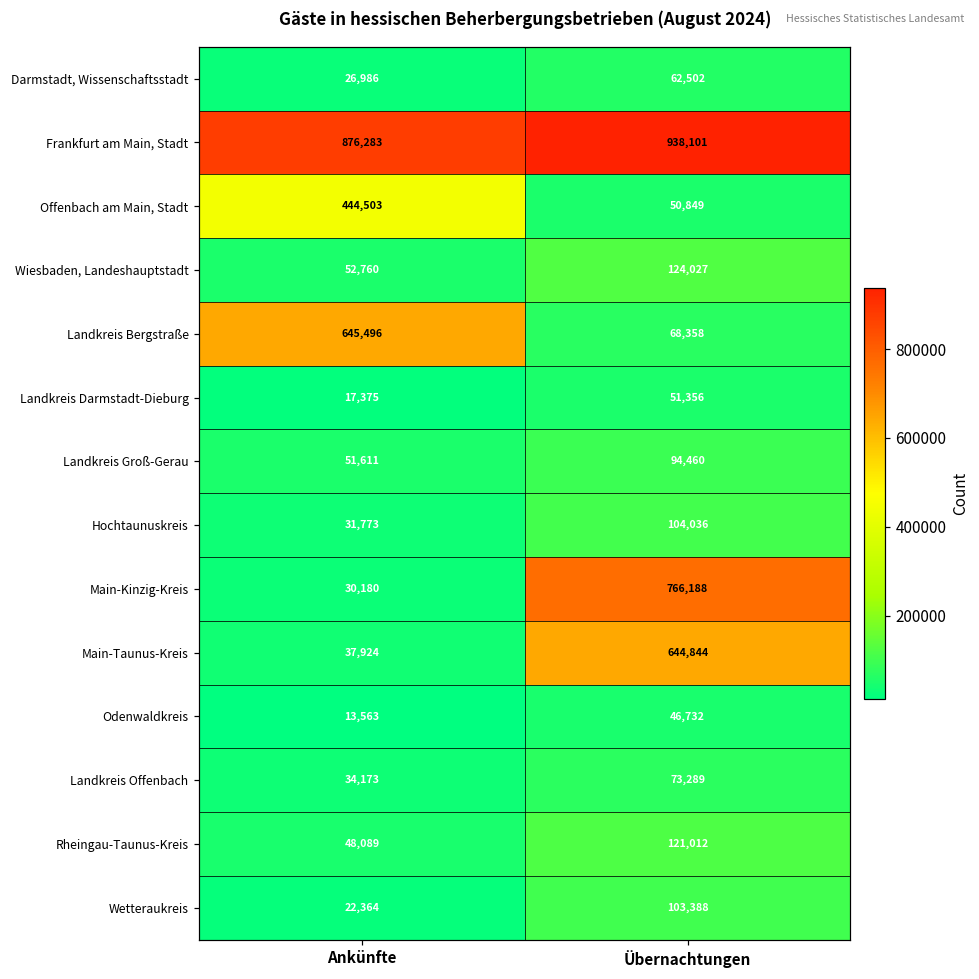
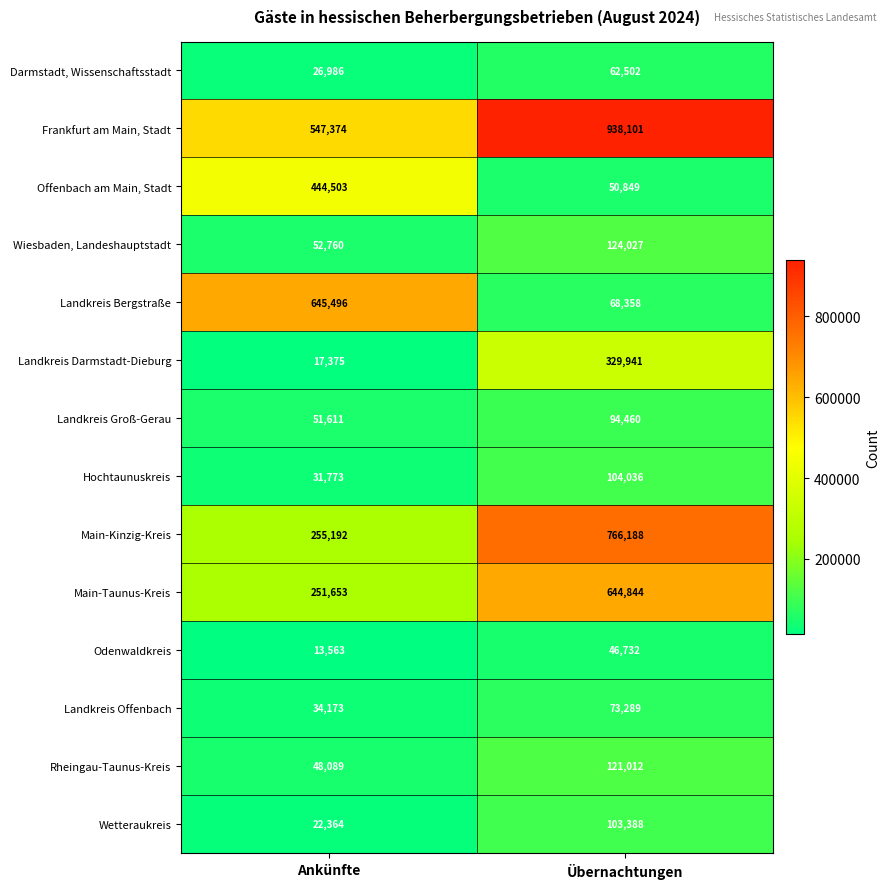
  {
    "Darmstadt, Wissenschaftsstadt": {
      "Ankünfte": "26,986",
      "Übernachtungen": "62,502"
    },
    "Frankfurt am Main, Stadt": {
-     "Ankünfte": "876,283",
+     "Ankünfte": "547,374",
      "Übernachtungen": "938,101"
    },
    "Offenbach am Main, Stadt": {
      "Ankünfte": "444,503",
      "Übernachtungen": "50,849"
    },
    "Wiesbaden, Landeshauptstadt": {
      "Ankünfte": "52,760",
      "Übernachtungen": "124,027"
    },
    "Landkreis Bergstraße": {
      "Ankünfte": "645,496",
      "Übernachtungen": "68,358"
    },
    "Landkreis Darmstadt-Dieburg": {
      "Ankünfte": "17,375",
-     "Übernachtungen": "51,356"
+     "Übernachtungen": "329,941"
    },
    "Landkreis Groß-Gerau": {
      "Ankünfte": "51,611",
      "Übernachtungen": "94,460"
    },
    "Hochtaunuskreis": {
      "Ankünfte": "31,773",
      "Übernachtungen": "104,036"
    },
    "Main-Kinzig-Kreis": {
-     "Ankünfte": "30,180",
+     "Ankünfte": "255,192",
      "Übernachtungen": "766,188"
    },
    "Main-Taunus-Kreis": {
-     "Ankünfte": "37,924",
+     "Ankünfte": "251,653",
      "Übernachtungen": "644,844"
    },
    "Odenwaldkreis": {
      "Ankünfte": "13,563",
      "Übernachtungen": "46,732"
    },
    "Landkreis Offenbach": {
      "Ankünfte": "34,173",
      "Übernachtungen": "73,289"
    },
    "Rheingau-Taunus-Kreis": {
      "Ankünfte": "48,089",
      "Übernachtungen": "121,012"
    },
    "Wetteraukreis": {
      "Ankünfte": "22,364",
      "Übernachtungen": "103,388"
    }
  }
